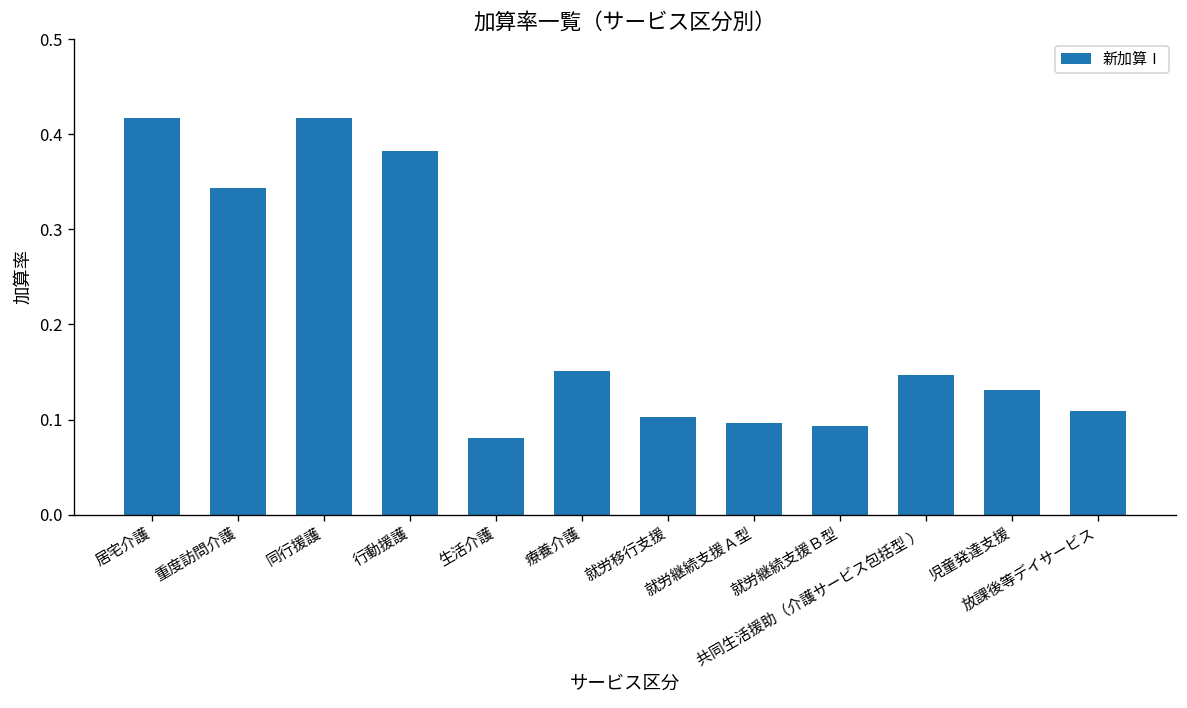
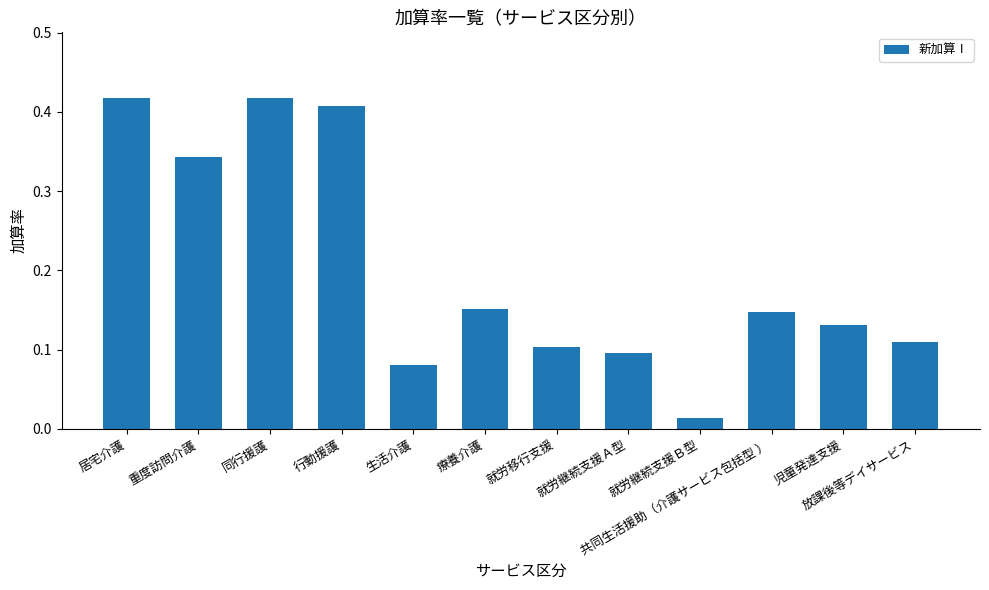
  {
    "居宅介護": 0.42,
    "重度訪問介護": 0.34,
    "同行援護": 0.42,
-   "行動援護": 0.38,
+   "行動援護": 0.41,
    "生活介護": 0.08,
    "療養介護": 0.15,
    "就労移行支援": 0.10,
    "就労継続支援Ａ型": 0.10,
-   "就労継続支援Ｂ型": 0.09,
+   "就労継続支援Ｂ型": 0.01,
    "共同生活援助（介護サービス包括型 ）": 0.15,
    "児童発達支援": 0.13,
    "放課後等デイサービス": 0.11
  }
